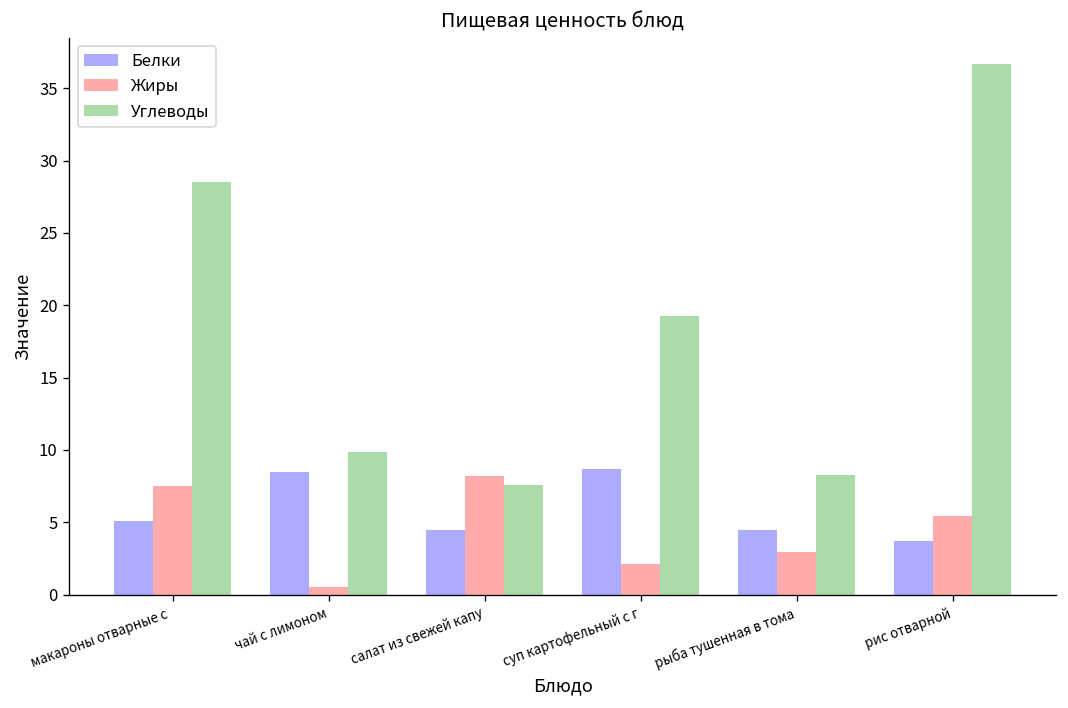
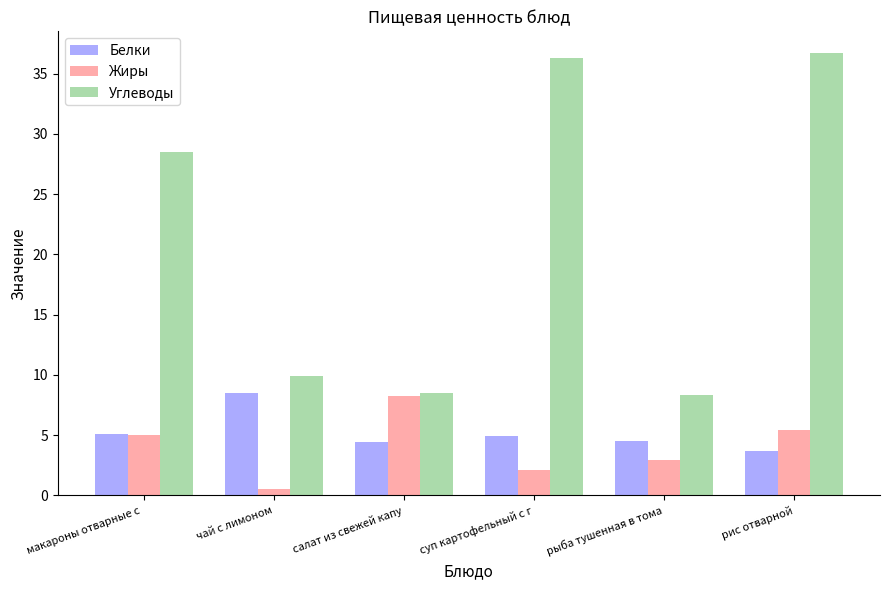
  {
    "Белки": {
      "макароны отварные с": 5.1,
      "чай с лимоном": 8.5,
      "салат из свежей капу": 4.4,
-     "суп картофельный с г": 8.7,
+     "суп картофельный с г": 4.9,
      "рыба тушенная в тома": 4.5,
      "рис отварной": 3.7
    },
    "Жиры": {
-     "макароны отварные с": 7.5,
+     "макароны отварные с": 5.0,
      "чай с лимоном": 0.5,
      "салат из свежей капу": 8.2,
      "суп картофельный с г": 2.1,
      "рыба тушенная в тома": 2.9,
      "рис отварной": 5.4
    },
    "Углеводы": {
      "макароны отварные с": 28.5,
      "чай с лимоном": 9.9,
-     "салат из свежей капу": 7.6,
-     "суп картофельный с г": 19.2,
+     "салат из свежей капу": 8.5,
+     "суп картофельный с г": 36.3,
      "рыба тушенная в тома": 8.3,
      "рис отварной": 36.7
    }
  }
